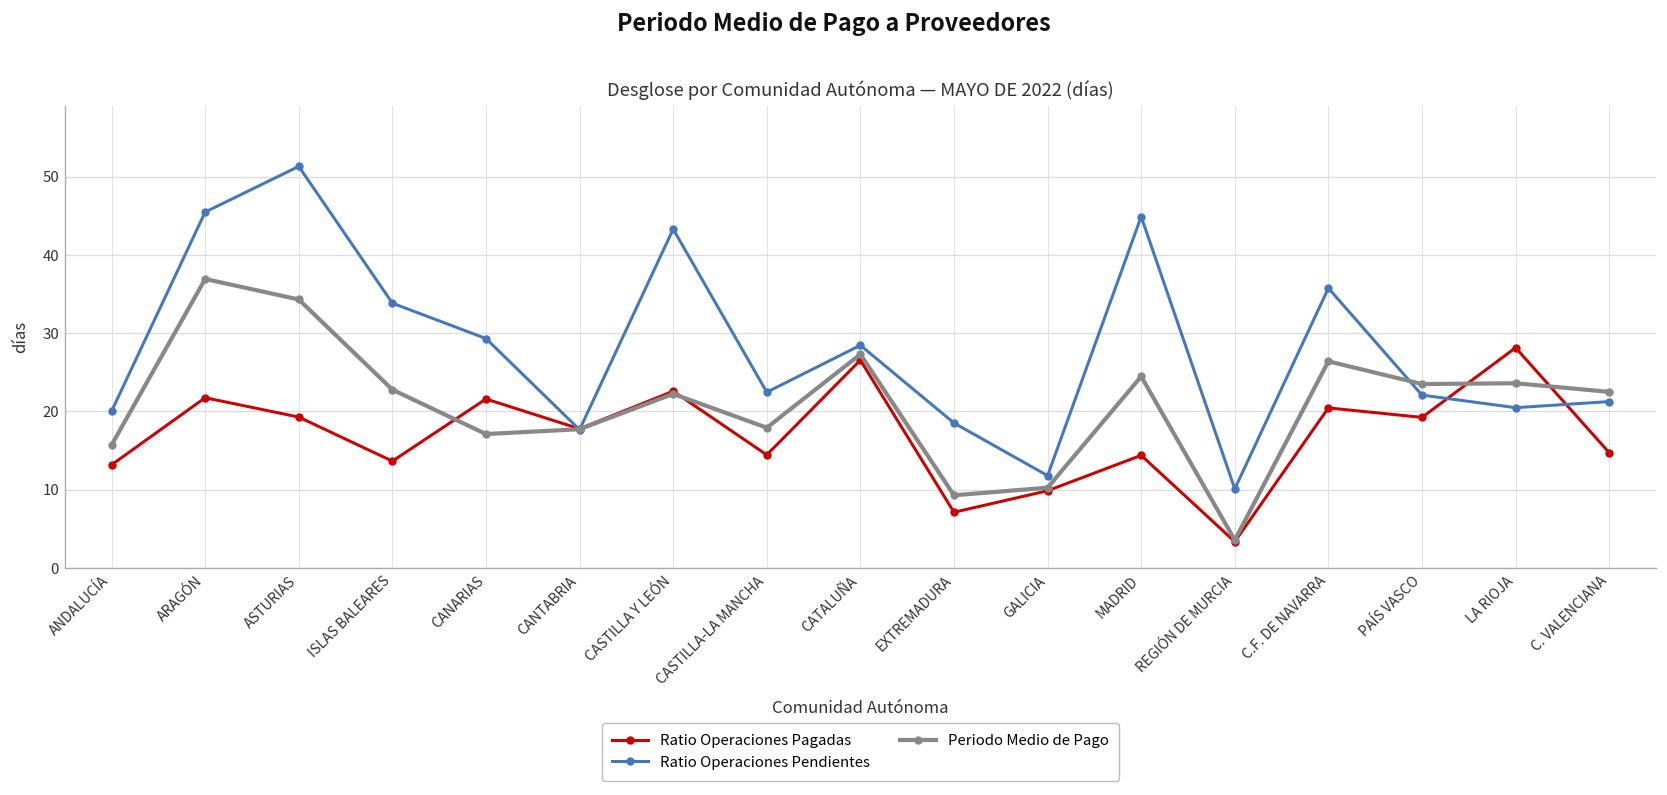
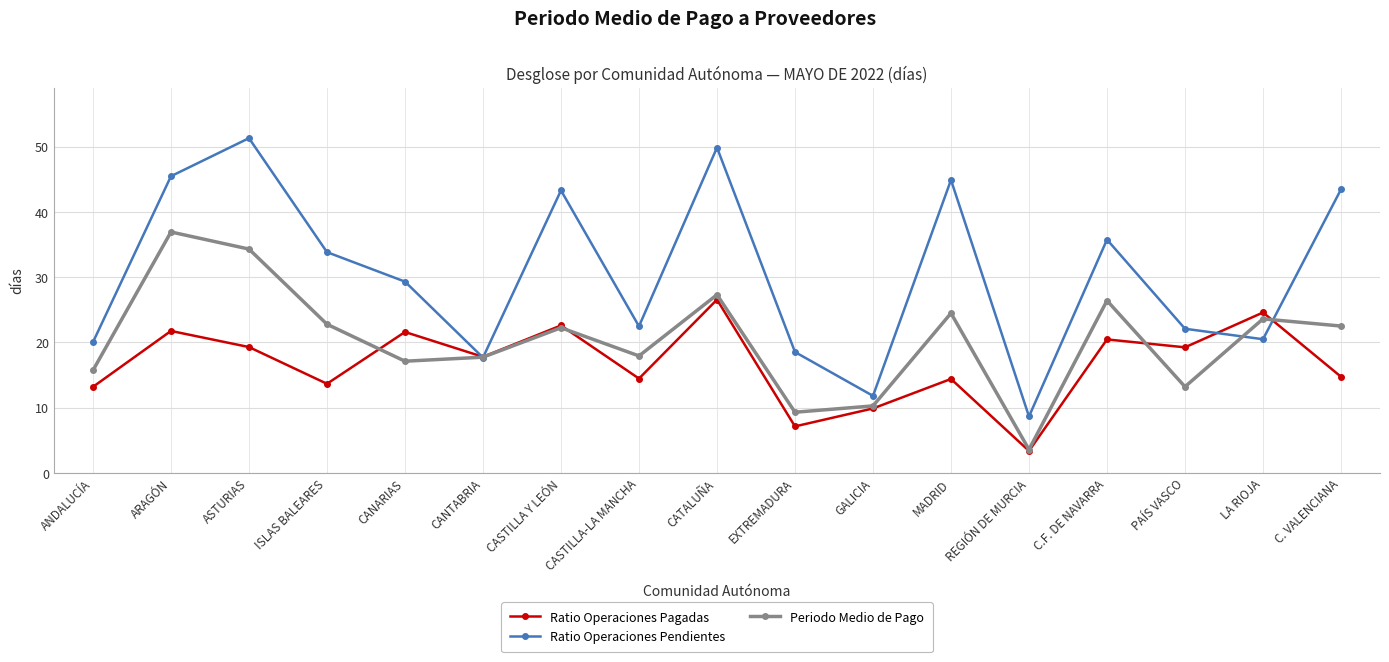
  {
    "Ratio Operaciones Pagadas": {
      "ANDALUCÍA": 13,
      "ARAGÓN": 22,
      "ASTURIAS": 19,
      "ISLAS BALEARES": 14,
      "CANARIAS": 22,
      "CASTILLA-LA MANCHA": 14,
      "CATALUÑA": 27,
      "EXTREMADURA": 7,
      "MADRID": 14,
      "C.F. DE NAVARRA": 20,
      "PAÍS VASCO": 19,
-     "LA RIOJA": 28,
+     "LA RIOJA": 25,
      "C. VALENCIANA": 15
    },
    "Ratio Operaciones Pendientes": {
      "ANDALUCÍA": 20,
      "ARAGÓN": 45,
      "ASTURIAS": 51,
      "ISLAS BALEARES": 34,
      "CANARIAS": 29,
      "CASTILLA Y LEÓN": 43,
      "CASTILLA-LA MANCHA": 22,
-     "CATALUÑA": 28,
+     "CATALUÑA": 50,
      "EXTREMADURA": 19,
      "GALICIA": 12,
      "MADRID": 45,
-     "REGIÓN DE MURCIA": 10,
+     "REGIÓN DE MURCIA": 9,
      "C.F. DE NAVARRA": 36,
      "PAÍS VASCO": 22,
      "LA RIOJA": 20,
-     "C. VALENCIANA": 21
+     "C. VALENCIANA": 43
    },
    "Periodo Medio de Pago": {
      "ANDALUCÍA": 16,
      "ARAGÓN": 37,
      "ASTURIAS": 34,
      "ISLAS BALEARES": 23,
      "CANARIAS": 17,
      "CASTILLA-LA MANCHA": 18,
      "CATALUÑA": 27,
      "EXTREMADURA": 9,
      "MADRID": 24,
      "C.F. DE NAVARRA": 26,
-     "PAÍS VASCO": 24,
+     "PAÍS VASCO": 13,
      "LA RIOJA": 24,
      "C. VALENCIANA": 23
    }
  }
